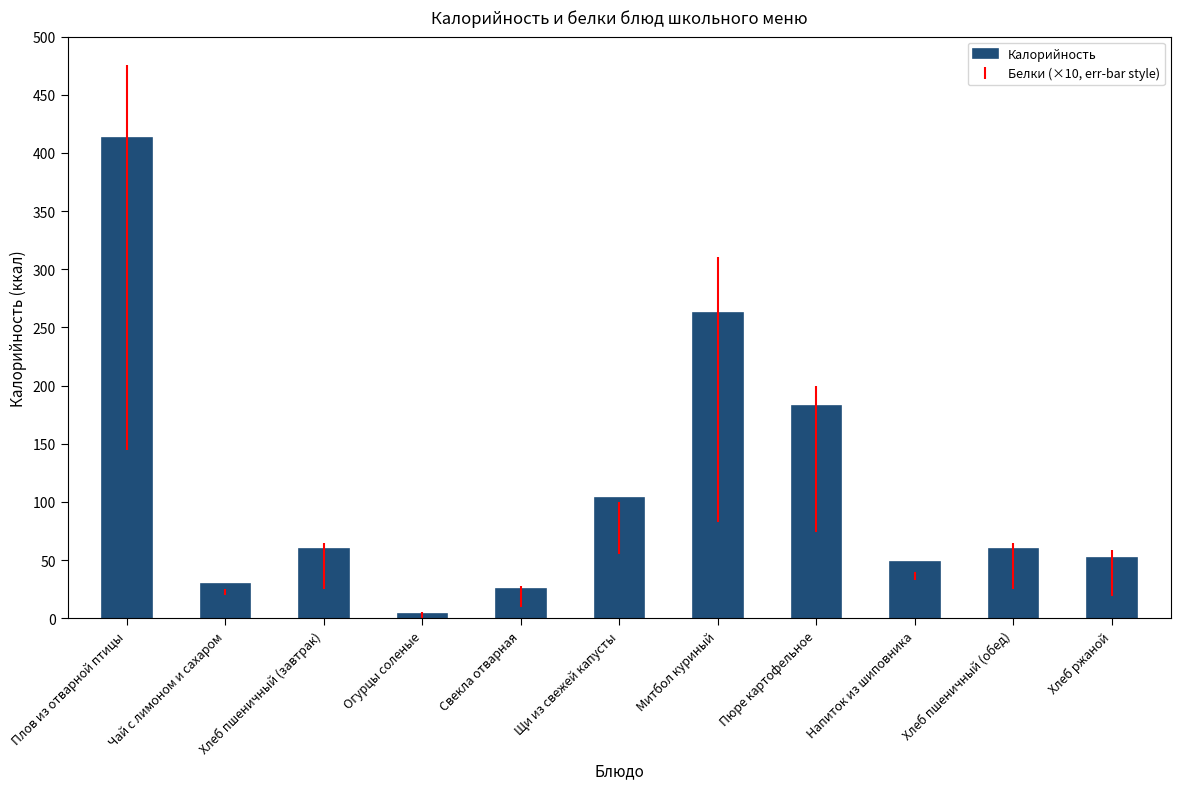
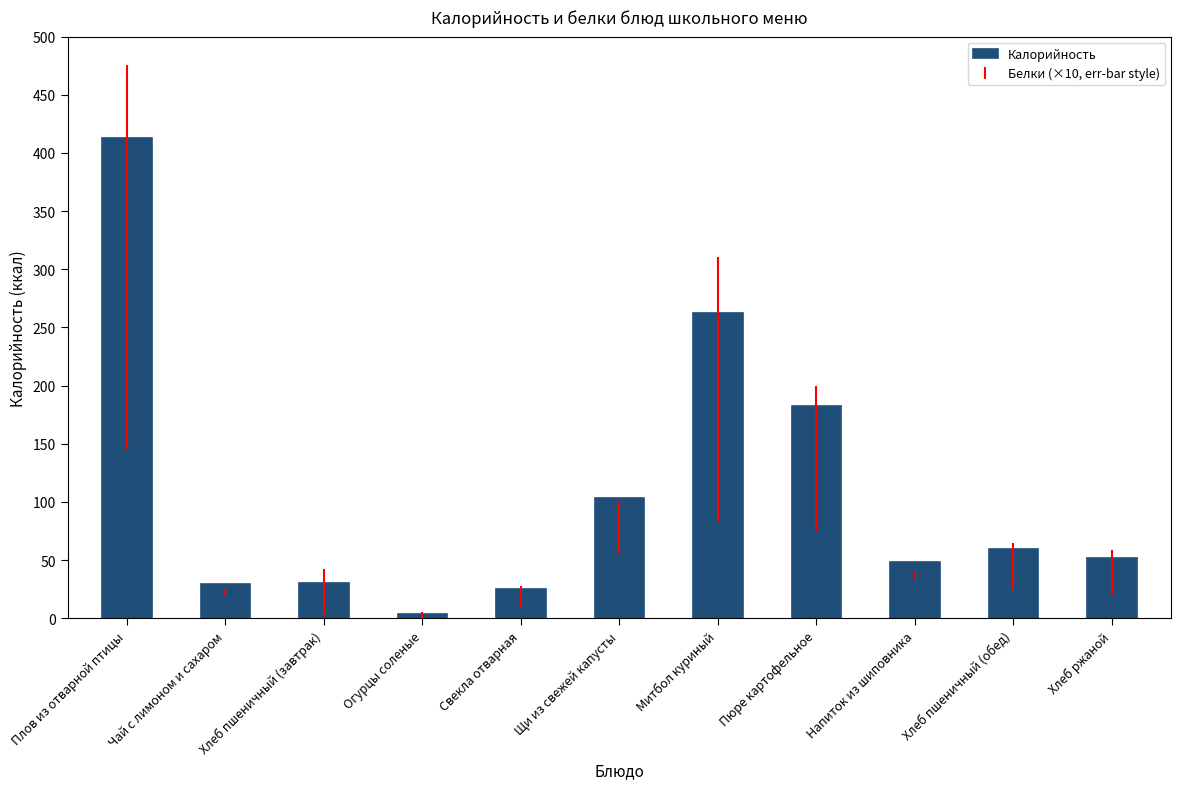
  {
    "Плов из отварной птицы": 413,
    "Чай с лимоном и сахаром": 30,
-   "Хлеб пшеничный (завтрак)": 60,
+   "Хлеб пшеничный (завтрак)": 30,
    "Огурцы соленые": 4,
    "Свекла отварная": 25,
    "Щи из свежей капусты": 103,
    "Митбол куриный": 263,
    "Пюре картофельное": 183,
    "Напиток из шиповника": 48,
    "Хлеб пшеничный (обед)": 60,
    "Хлеб ржаной": 52
  }
